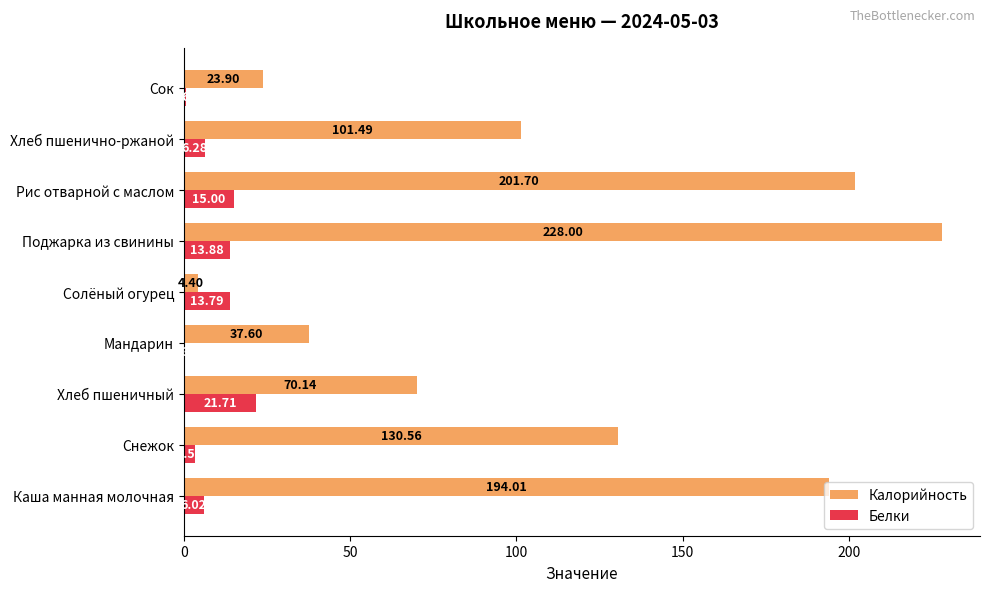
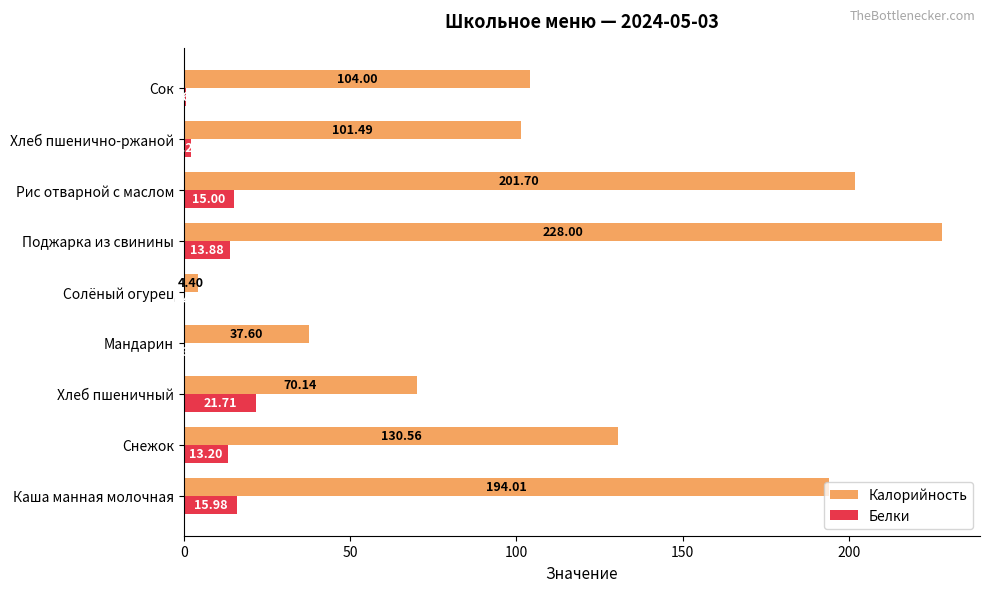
  {
    "Калорийность": {
-     "Сок": 23.90,
+     "Сок": 104.00,
      "Хлеб пшенично-ржаной": 101.49,
      "Рис отварной с маслом": 201.70,
      "Поджарка из свинины": 228.00,
      "Солёный огурец": 4.40,
      "Мандарин": 37.60,
      "Хлеб пшеничный": 70.14,
      "Снежок": 130.56
    },
    "Белки": {
-     "Хлеб пшенично-ржаной": 6,
+     "Хлеб пшенично-ржаной": 2,
      "Рис отварной с маслом": 15.00,
      "Поджарка из свинины": 13.88,
-     "Солёный огурец": 14,
+     "Солёный огурец": 0,
      "Хлеб пшеничный": 21.71,
-     "Снежок": 4,
-     "Каша манная молочная": 6.02
+     "Снежок": 13,
+     "Каша манная молочная": 15.98
    }
  }
